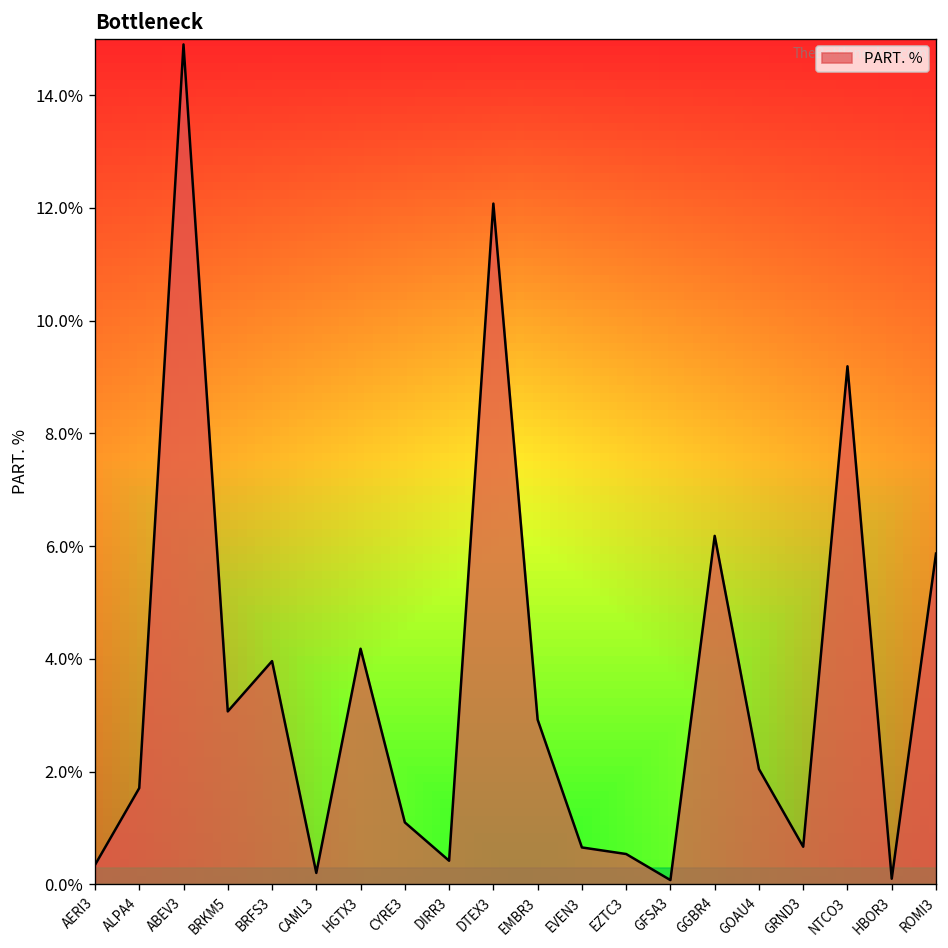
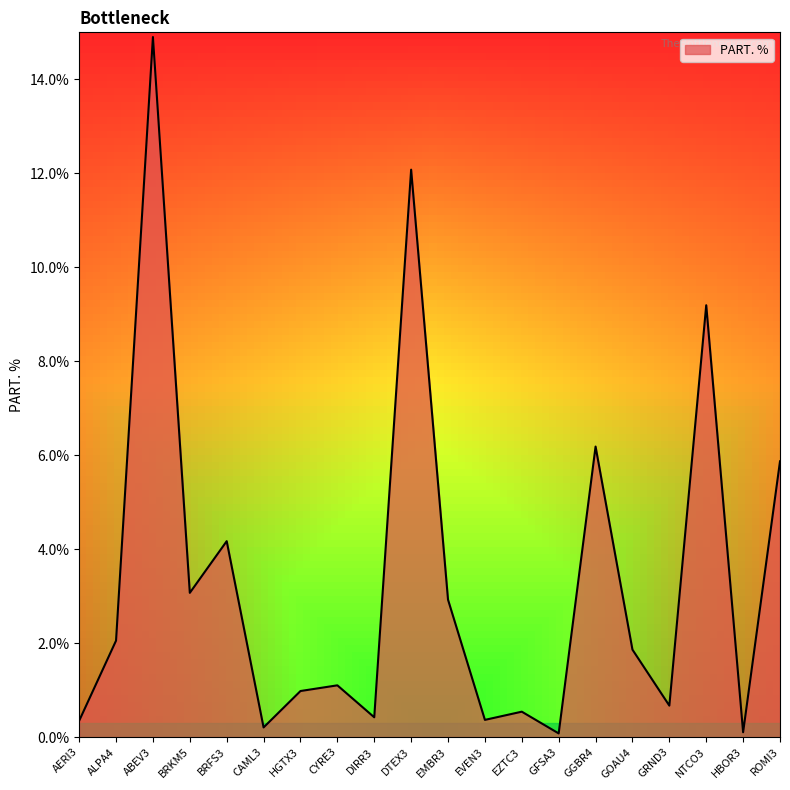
  {
    "AERI3": "0.3%",
-   "ALPA4": "1.7%",
+   "ALPA4": "2.1%",
    "ABEV3": "14.9%",
    "BRKM5": "3.1%",
-   "BRFS3": "4.0%",
-   "HGTX3": "4.2%",
+   "BRFS3": "4.2%",
+   "HGTX3": "1.0%",
    "CYRE3": "1.1%",
    "DIRR3": "0.4%",
    "DTEX3": "12.1%",
    "EMBR3": "2.9%",
-   "EVEN3": "0.7%",
+   "EVEN3": "0.4%",
    "EZTC3": "0.5%",
    "GGBR4": "6.2%",
-   "GOAU4": "2.0%",
+   "GOAU4": "1.9%",
    "GRND3": "0.7%",
    "NTCO3": "9.2%",
    "ROMI3": "5.9%"
  }
